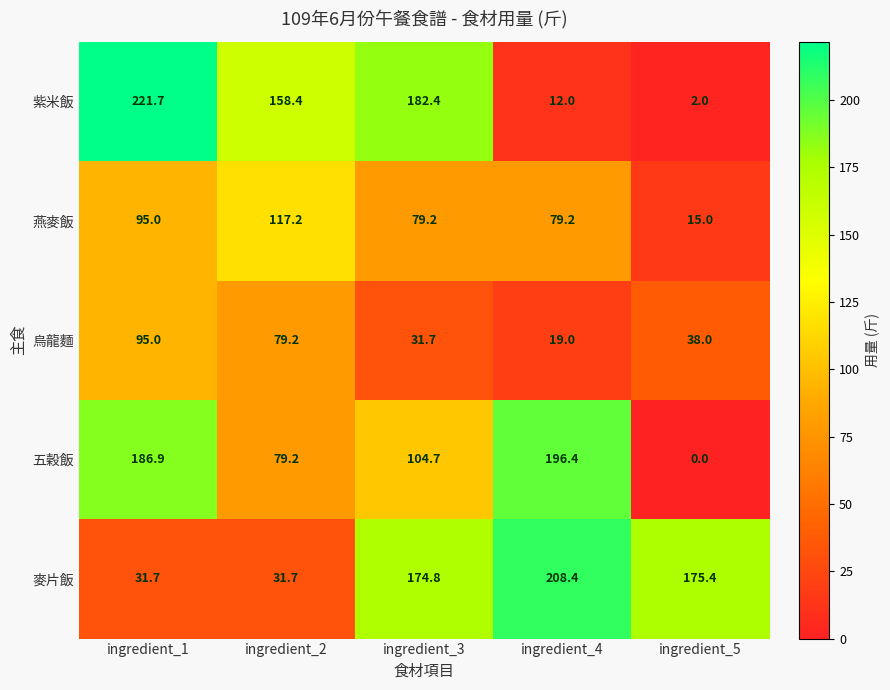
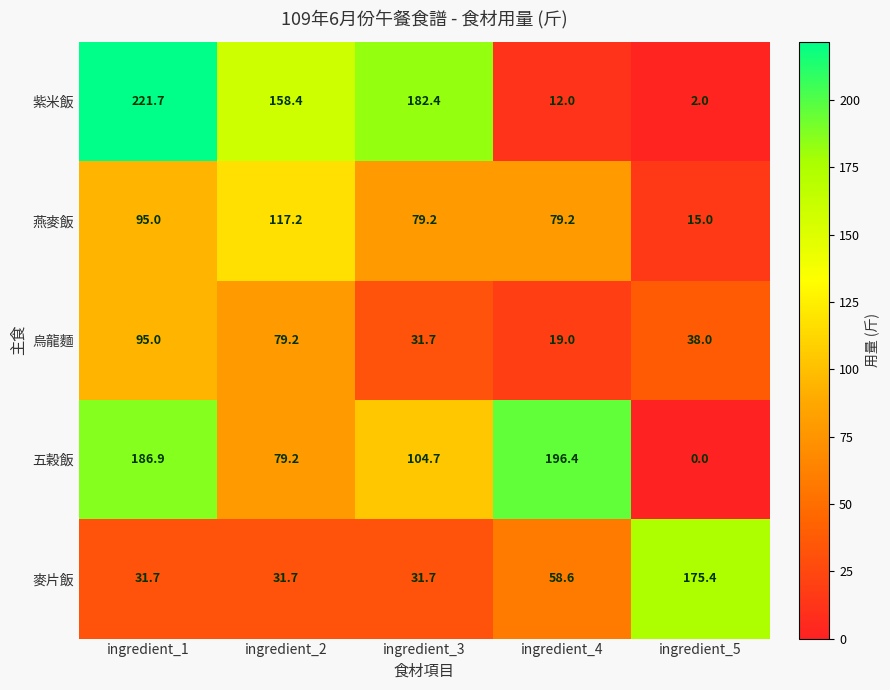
  {
    "紫米飯": {
      "ingredient_1": 221.7,
      "ingredient_2": 158.4,
      "ingredient_3": 182.4,
      "ingredient_4": 12.0,
      "ingredient_5": 2.0
    },
    "燕麥飯": {
      "ingredient_1": 95.0,
      "ingredient_2": 117.2,
      "ingredient_3": 79.2,
      "ingredient_4": 79.2,
      "ingredient_5": 15.0
    },
    "烏龍麵": {
      "ingredient_1": 95.0,
      "ingredient_2": 79.2,
      "ingredient_3": 31.7,
      "ingredient_4": 19.0,
      "ingredient_5": 38.0
    },
    "五穀飯": {
      "ingredient_1": 186.9,
      "ingredient_2": 79.2,
      "ingredient_3": 104.7,
      "ingredient_4": 196.4,
      "ingredient_5": 0.0
    },
    "麥片飯": {
      "ingredient_1": 31.7,
      "ingredient_2": 31.7,
-     "ingredient_3": 174.8,
-     "ingredient_4": 208.4,
+     "ingredient_3": 31.7,
+     "ingredient_4": 58.6,
      "ingredient_5": 175.4
    }
  }
